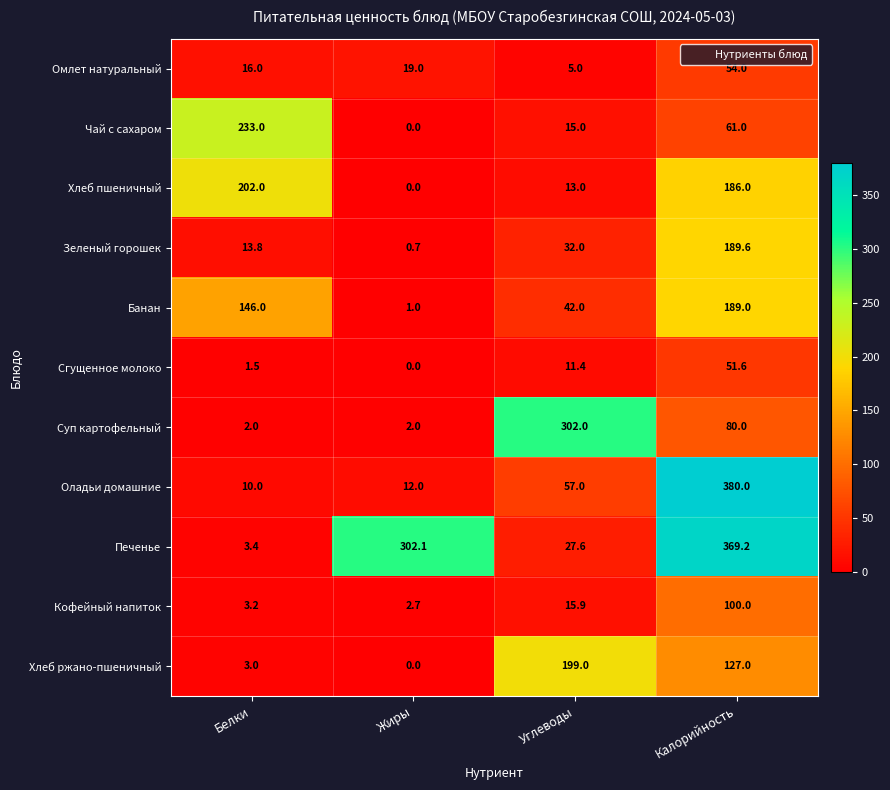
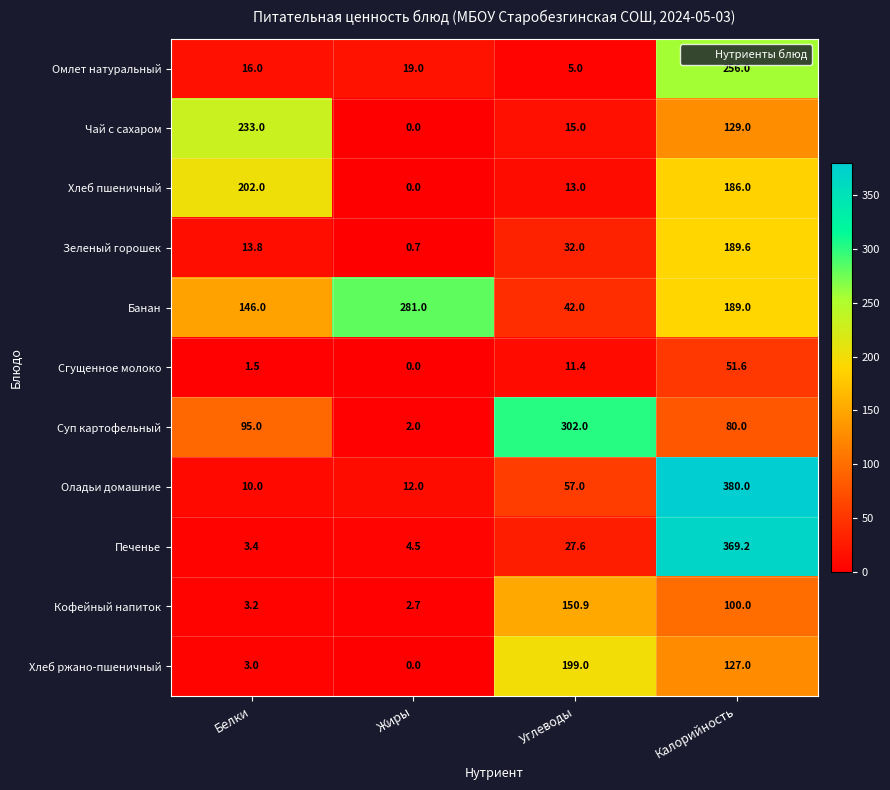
  {
    "Омлет натуральный": {
      "Белки": 16.0,
      "Жиры": 19.0,
      "Углеводы": 5.0,
-     "Калорийность": 54.0
+     "Калорийность": 256.0
    },
    "Чай с сахаром": {
      "Белки": 233.0,
      "Жиры": 0.0,
      "Углеводы": 15.0,
-     "Калорийность": 61.0
+     "Калорийность": 129.0
    },
    "Хлеб пшеничный": {
      "Белки": 202.0,
      "Жиры": 0.0,
      "Углеводы": 13.0,
      "Калорийность": 186.0
    },
    "Зеленый горошек": {
      "Белки": 13.8,
      "Жиры": 0.7,
      "Углеводы": 32.0,
      "Калорийность": 189.6
    },
    "Банан": {
      "Белки": 146.0,
-     "Жиры": 1.0,
+     "Жиры": 281.0,
      "Углеводы": 42.0,
      "Калорийность": 189.0
    },
    "Сгущенное молоко": {
      "Белки": 1.5,
      "Жиры": 0.0,
      "Углеводы": 11.4,
      "Калорийность": 51.6
    },
    "Суп картофельный": {
-     "Белки": 2.0,
+     "Белки": 95.0,
      "Жиры": 2.0,
      "Углеводы": 302.0,
      "Калорийность": 80.0
    },
    "Оладьи домашние": {
      "Белки": 10.0,
      "Жиры": 12.0,
      "Углеводы": 57.0,
      "Калорийность": 380.0
    },
    "Печенье": {
      "Белки": 3.4,
-     "Жиры": 302.1,
+     "Жиры": 4.5,
      "Углеводы": 27.6,
      "Калорийность": 369.2
    },
    "Кофейный напиток": {
      "Белки": 3.2,
      "Жиры": 2.7,
-     "Углеводы": 15.9,
+     "Углеводы": 150.9,
      "Калорийность": 100.0
    },
    "Хлеб ржано-пшеничный": {
      "Белки": 3.0,
      "Жиры": 0.0,
      "Углеводы": 199.0,
      "Калорийность": 127.0
    }
  }
